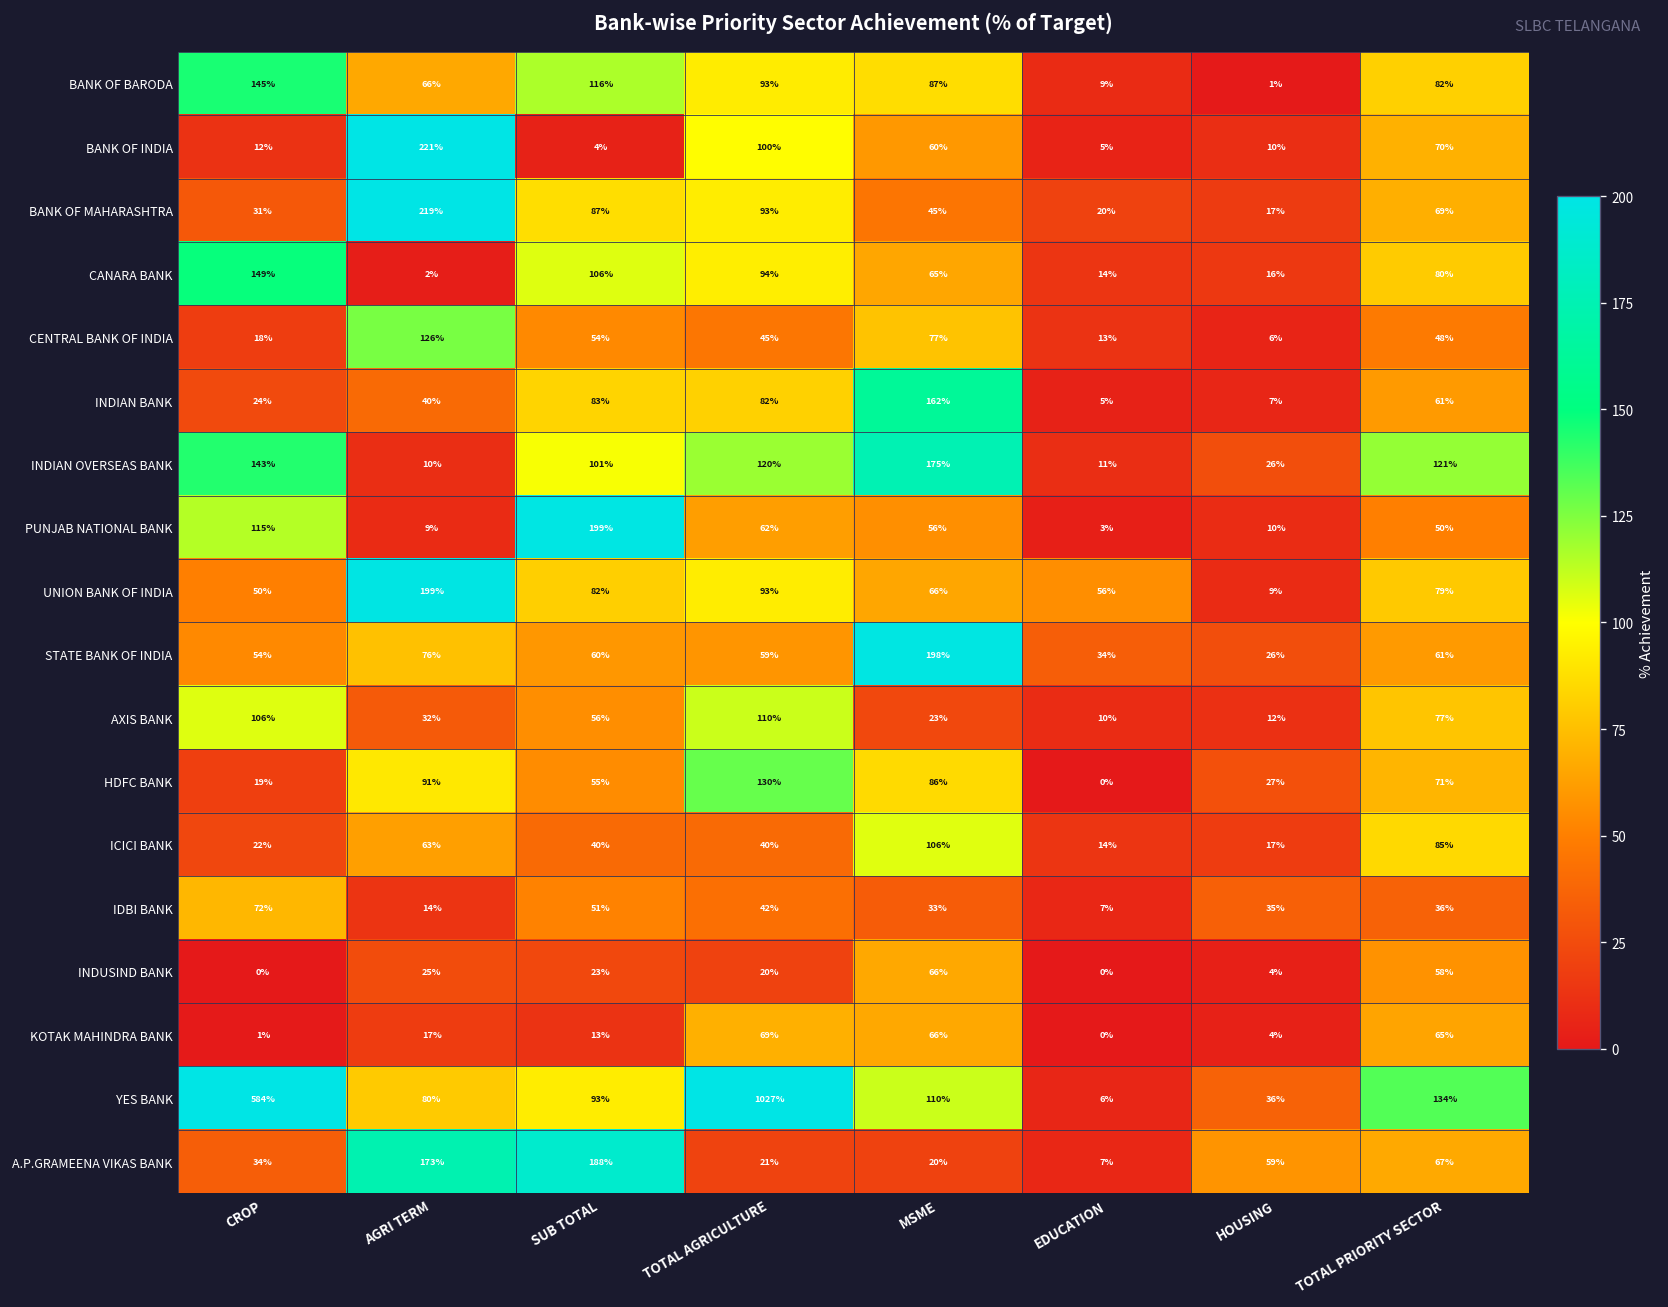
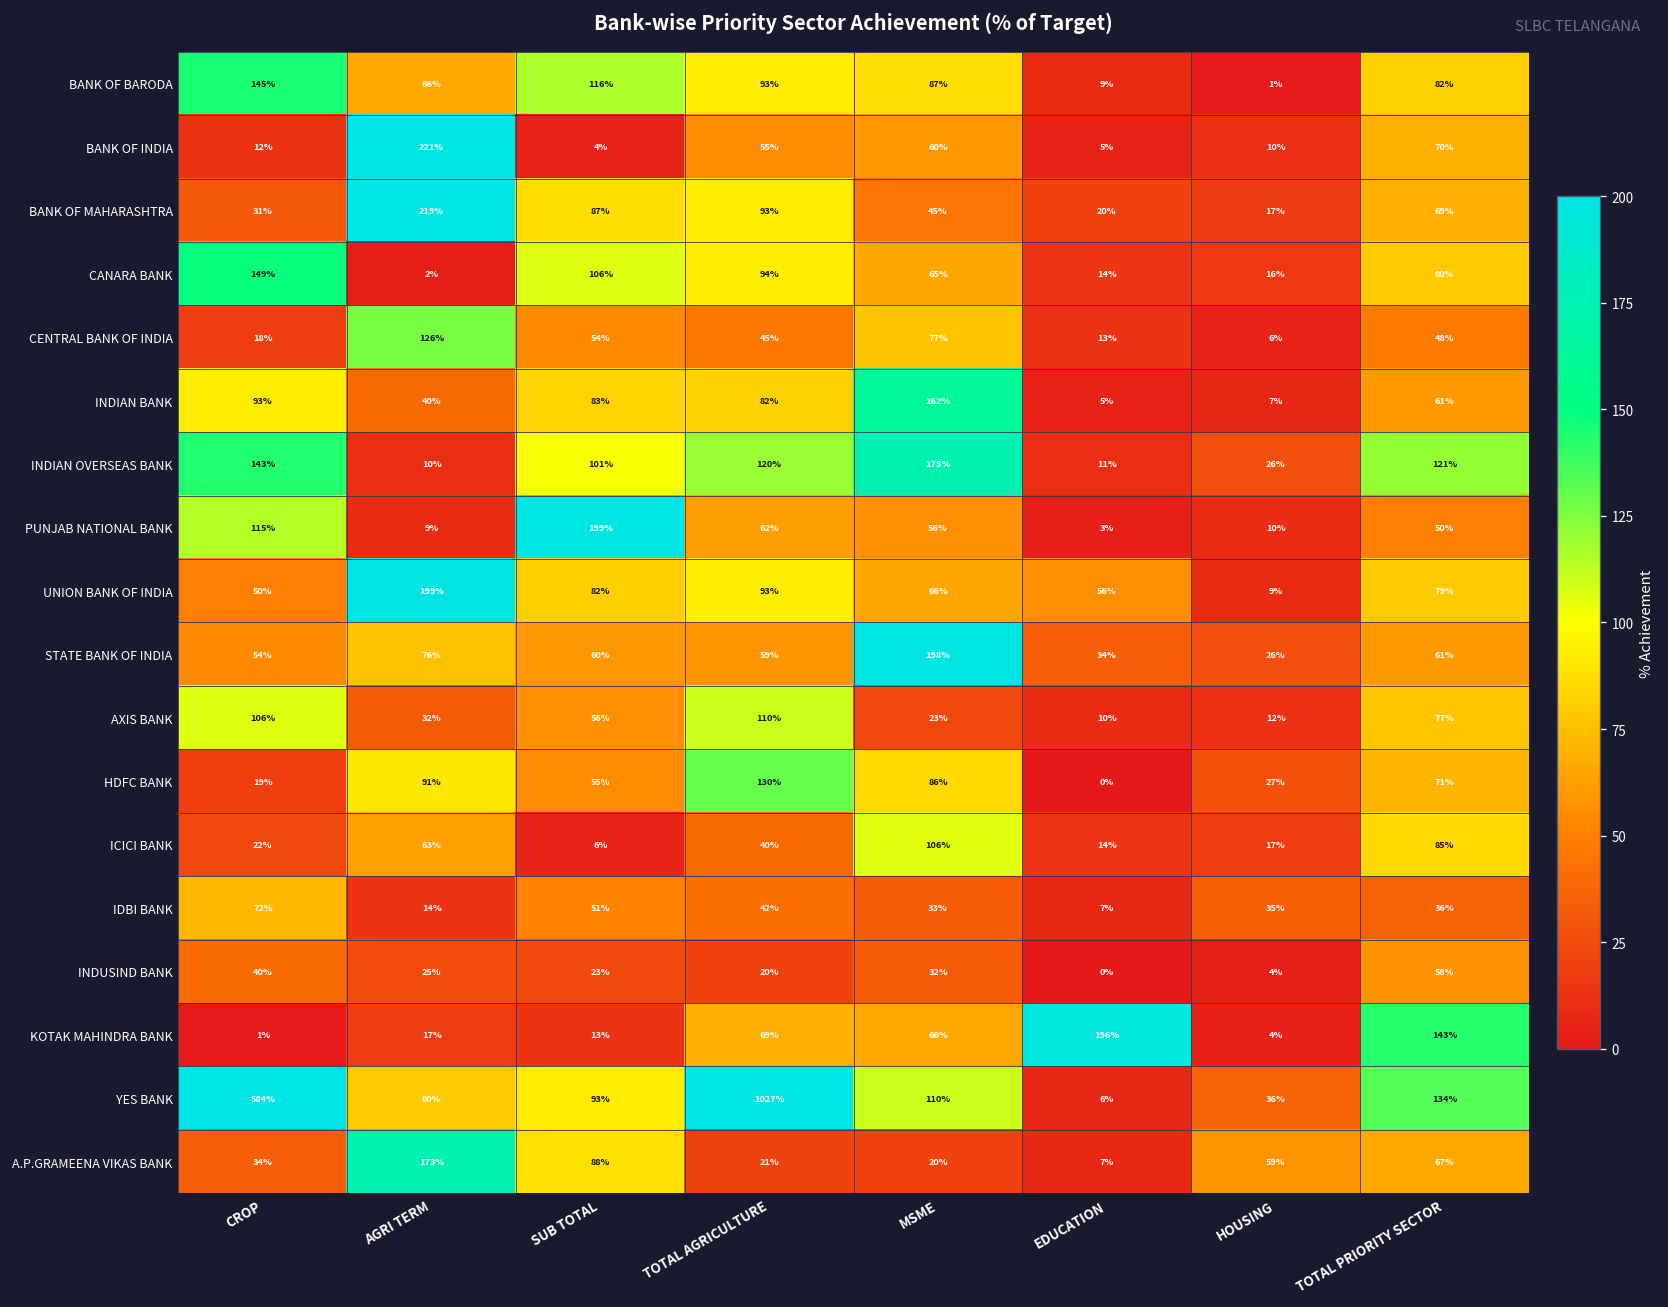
  {
    "BANK OF BARODA": {
      "CROP": "145%",
      "AGRI TERM": "66%",
      "SUB TOTAL": "116%",
      "TOTAL AGRICULTURE": "93%",
      "MSME": "87%",
      "EDUCATION": "9%",
      "HOUSING": "1%",
      "TOTAL PRIORITY SECTOR": "82%"
    },
    "BANK OF INDIA": {
      "CROP": "12%",
      "AGRI TERM": "221%",
      "SUB TOTAL": "4%",
-     "TOTAL AGRICULTURE": "100%",
+     "TOTAL AGRICULTURE": "55%",
      "MSME": "60%",
      "EDUCATION": "5%",
      "HOUSING": "10%",
      "TOTAL PRIORITY SECTOR": "70%"
    },
    "BANK OF MAHARASHTRA": {
      "CROP": "31%",
      "AGRI TERM": "219%",
      "SUB TOTAL": "87%",
      "TOTAL AGRICULTURE": "93%",
      "MSME": "45%",
      "EDUCATION": "20%",
      "HOUSING": "17%",
      "TOTAL PRIORITY SECTOR": "69%"
    },
    "CANARA BANK": {
      "CROP": "149%",
      "AGRI TERM": "2%",
      "SUB TOTAL": "106%",
      "TOTAL AGRICULTURE": "94%",
      "MSME": "65%",
      "EDUCATION": "14%",
      "HOUSING": "16%",
      "TOTAL PRIORITY SECTOR": "80%"
    },
    "CENTRAL BANK OF INDIA": {
      "CROP": "18%",
      "AGRI TERM": "126%",
      "SUB TOTAL": "54%",
      "TOTAL AGRICULTURE": "45%",
      "MSME": "77%",
      "EDUCATION": "13%",
      "HOUSING": "6%",
      "TOTAL PRIORITY SECTOR": "48%"
    },
    "INDIAN BANK": {
-     "CROP": "24%",
+     "CROP": "93%",
      "AGRI TERM": "40%",
      "SUB TOTAL": "83%",
      "TOTAL AGRICULTURE": "82%",
      "MSME": "162%",
      "EDUCATION": "5%",
      "HOUSING": "7%",
      "TOTAL PRIORITY SECTOR": "61%"
    },
    "INDIAN OVERSEAS BANK": {
      "CROP": "143%",
      "AGRI TERM": "10%",
      "SUB TOTAL": "101%",
      "TOTAL AGRICULTURE": "120%",
      "MSME": "175%",
      "EDUCATION": "11%",
      "HOUSING": "26%",
      "TOTAL PRIORITY SECTOR": "121%"
    },
    "PUNJAB NATIONAL BANK": {
      "CROP": "115%",
      "AGRI TERM": "9%",
      "SUB TOTAL": "199%",
      "TOTAL AGRICULTURE": "62%",
      "MSME": "56%",
      "EDUCATION": "3%",
      "HOUSING": "10%",
      "TOTAL PRIORITY SECTOR": "50%"
    },
    "UNION BANK OF INDIA": {
      "CROP": "50%",
      "AGRI TERM": "199%",
      "SUB TOTAL": "82%",
      "TOTAL AGRICULTURE": "93%",
      "MSME": "66%",
      "EDUCATION": "56%",
      "HOUSING": "9%",
      "TOTAL PRIORITY SECTOR": "79%"
    },
    "STATE BANK OF INDIA": {
      "CROP": "54%",
      "AGRI TERM": "76%",
      "SUB TOTAL": "60%",
      "TOTAL AGRICULTURE": "59%",
      "MSME": "198%",
      "EDUCATION": "34%",
      "HOUSING": "26%",
      "TOTAL PRIORITY SECTOR": "61%"
    },
    "AXIS BANK": {
      "CROP": "106%",
      "AGRI TERM": "32%",
      "SUB TOTAL": "56%",
      "TOTAL AGRICULTURE": "110%",
      "MSME": "23%",
      "EDUCATION": "10%",
      "HOUSING": "12%",
      "TOTAL PRIORITY SECTOR": "77%"
    },
    "HDFC BANK": {
      "CROP": "19%",
      "AGRI TERM": "91%",
      "SUB TOTAL": "55%",
      "TOTAL AGRICULTURE": "130%",
      "MSME": "86%",
      "EDUCATION": "0%",
      "HOUSING": "27%",
      "TOTAL PRIORITY SECTOR": "71%"
    },
    "ICICI BANK": {
      "CROP": "22%",
      "AGRI TERM": "63%",
-     "SUB TOTAL": "40%",
+     "SUB TOTAL": "6%",
      "TOTAL AGRICULTURE": "40%",
      "MSME": "106%",
      "EDUCATION": "14%",
      "HOUSING": "17%",
      "TOTAL PRIORITY SECTOR": "85%"
    },
    "IDBI BANK": {
      "CROP": "72%",
      "AGRI TERM": "14%",
      "SUB TOTAL": "51%",
      "TOTAL AGRICULTURE": "42%",
      "MSME": "33%",
      "EDUCATION": "7%",
      "HOUSING": "35%",
      "TOTAL PRIORITY SECTOR": "36%"
    },
    "INDUSIND BANK": {
-     "CROP": "0%",
+     "CROP": "40%",
      "AGRI TERM": "25%",
      "SUB TOTAL": "23%",
      "TOTAL AGRICULTURE": "20%",
-     "MSME": "66%",
+     "MSME": "32%",
      "EDUCATION": "0%",
      "HOUSING": "4%",
      "TOTAL PRIORITY SECTOR": "58%"
    },
    "KOTAK MAHINDRA BANK": {
      "CROP": "1%",
      "AGRI TERM": "17%",
      "SUB TOTAL": "13%",
      "TOTAL AGRICULTURE": "69%",
      "MSME": "66%",
-     "EDUCATION": "0%",
+     "EDUCATION": "196%",
      "HOUSING": "4%",
-     "TOTAL PRIORITY SECTOR": "65%"
+     "TOTAL PRIORITY SECTOR": "143%"
    },
    "YES BANK": {
      "CROP": "584%",
      "AGRI TERM": "80%",
      "SUB TOTAL": "93%",
      "TOTAL AGRICULTURE": "1027%",
      "MSME": "110%",
      "EDUCATION": "6%",
      "HOUSING": "36%",
      "TOTAL PRIORITY SECTOR": "134%"
    },
    "A.P.GRAMEENA VIKAS BANK": {
      "CROP": "34%",
      "AGRI TERM": "173%",
-     "SUB TOTAL": "188%",
+     "SUB TOTAL": "88%",
      "TOTAL AGRICULTURE": "21%",
      "MSME": "20%",
      "EDUCATION": "7%",
      "HOUSING": "59%",
      "TOTAL PRIORITY SECTOR": "67%"
    }
  }
